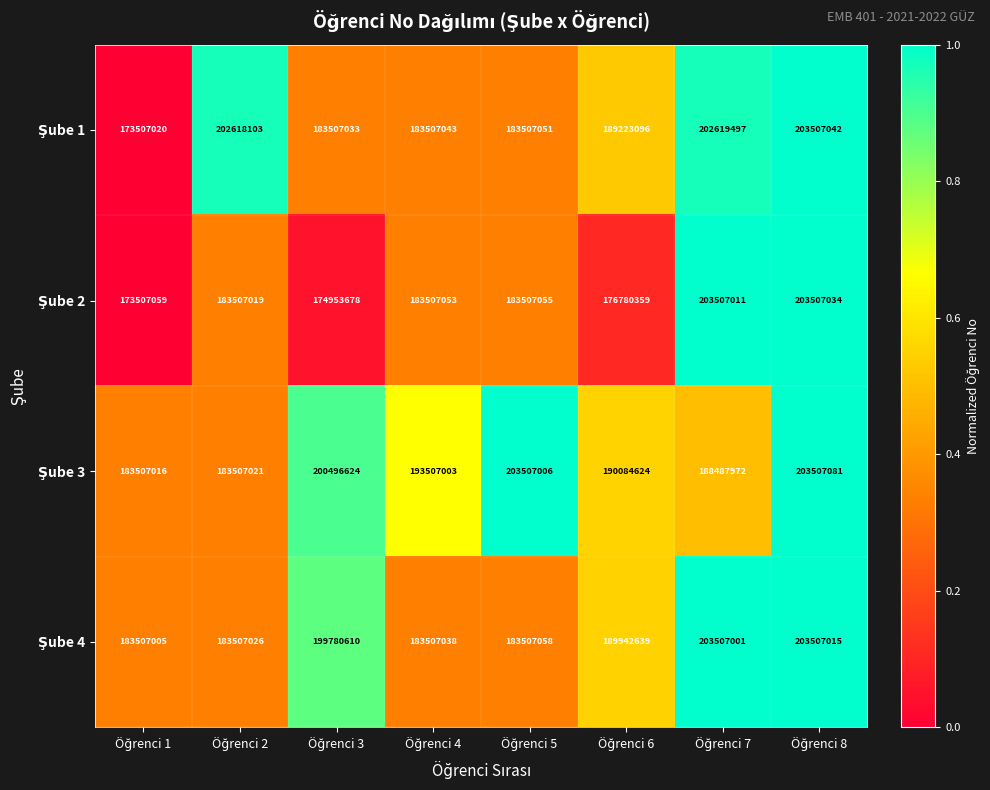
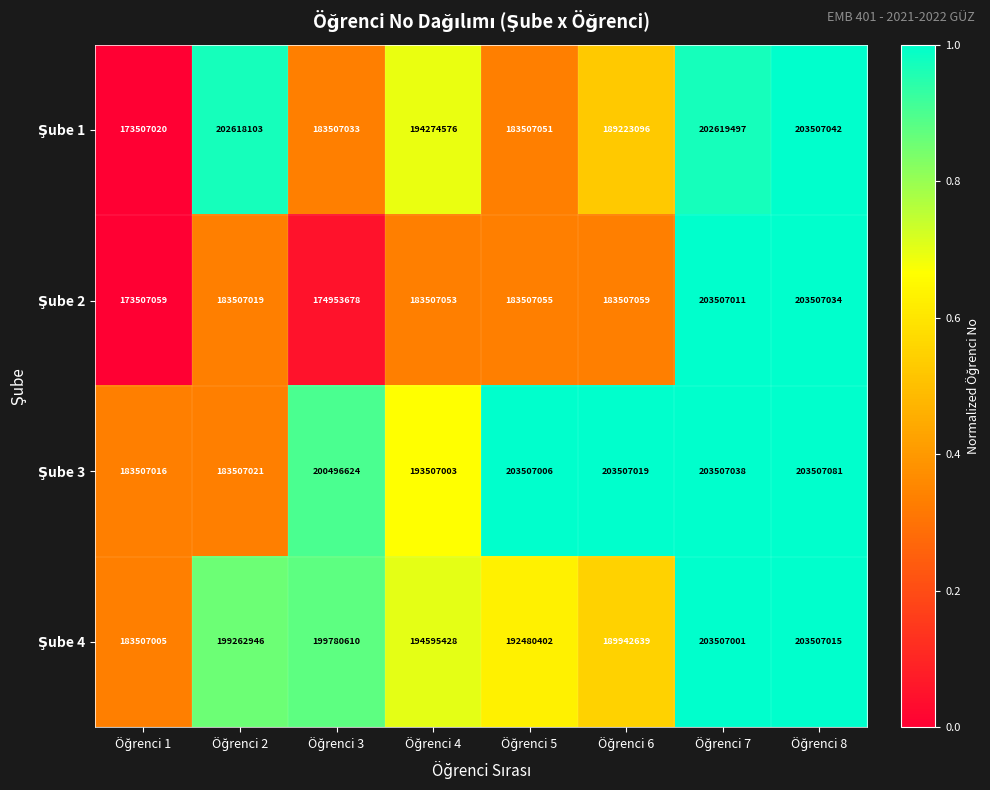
  {
    "Şube 1": {
      "Öğrenci 1": 173507020,
      "Öğrenci 2": 202618103,
      "Öğrenci 3": 183507033,
-     "Öğrenci 4": 183507043,
+     "Öğrenci 4": 194274576,
      "Öğrenci 5": 183507051,
      "Öğrenci 6": 189223096,
      "Öğrenci 7": 202619497,
      "Öğrenci 8": 203507042
    },
    "Şube 2": {
      "Öğrenci 1": 173507059,
      "Öğrenci 2": 183507019,
      "Öğrenci 3": 174953678,
      "Öğrenci 4": 183507053,
      "Öğrenci 5": 183507055,
-     "Öğrenci 6": 176780359,
+     "Öğrenci 6": 183507059,
      "Öğrenci 7": 203507011,
      "Öğrenci 8": 203507034
    },
    "Şube 3": {
      "Öğrenci 1": 183507016,
      "Öğrenci 2": 183507021,
      "Öğrenci 3": 200496624,
      "Öğrenci 4": 193507003,
      "Öğrenci 5": 203507006,
-     "Öğrenci 6": 190084624,
-     "Öğrenci 7": 188487972,
+     "Öğrenci 6": 203507019,
+     "Öğrenci 7": 203507038,
      "Öğrenci 8": 203507081
    },
    "Şube 4": {
      "Öğrenci 1": 183507005,
-     "Öğrenci 2": 183507026,
+     "Öğrenci 2": 199262946,
      "Öğrenci 3": 199780610,
-     "Öğrenci 4": 183507038,
-     "Öğrenci 5": 183507058,
+     "Öğrenci 4": 194595428,
+     "Öğrenci 5": 192480402,
      "Öğrenci 6": 189942639,
      "Öğrenci 7": 203507001,
      "Öğrenci 8": 203507015
    }
  }
